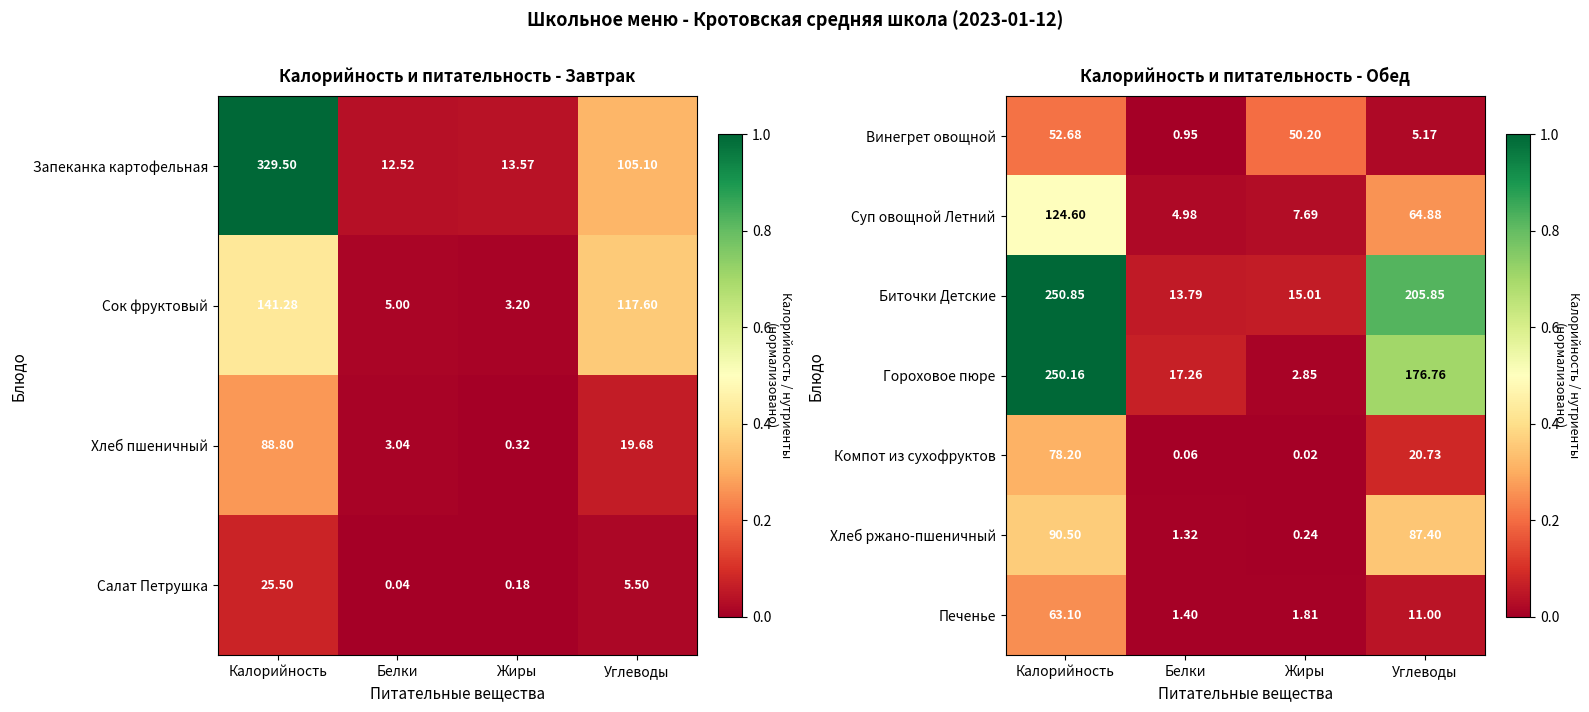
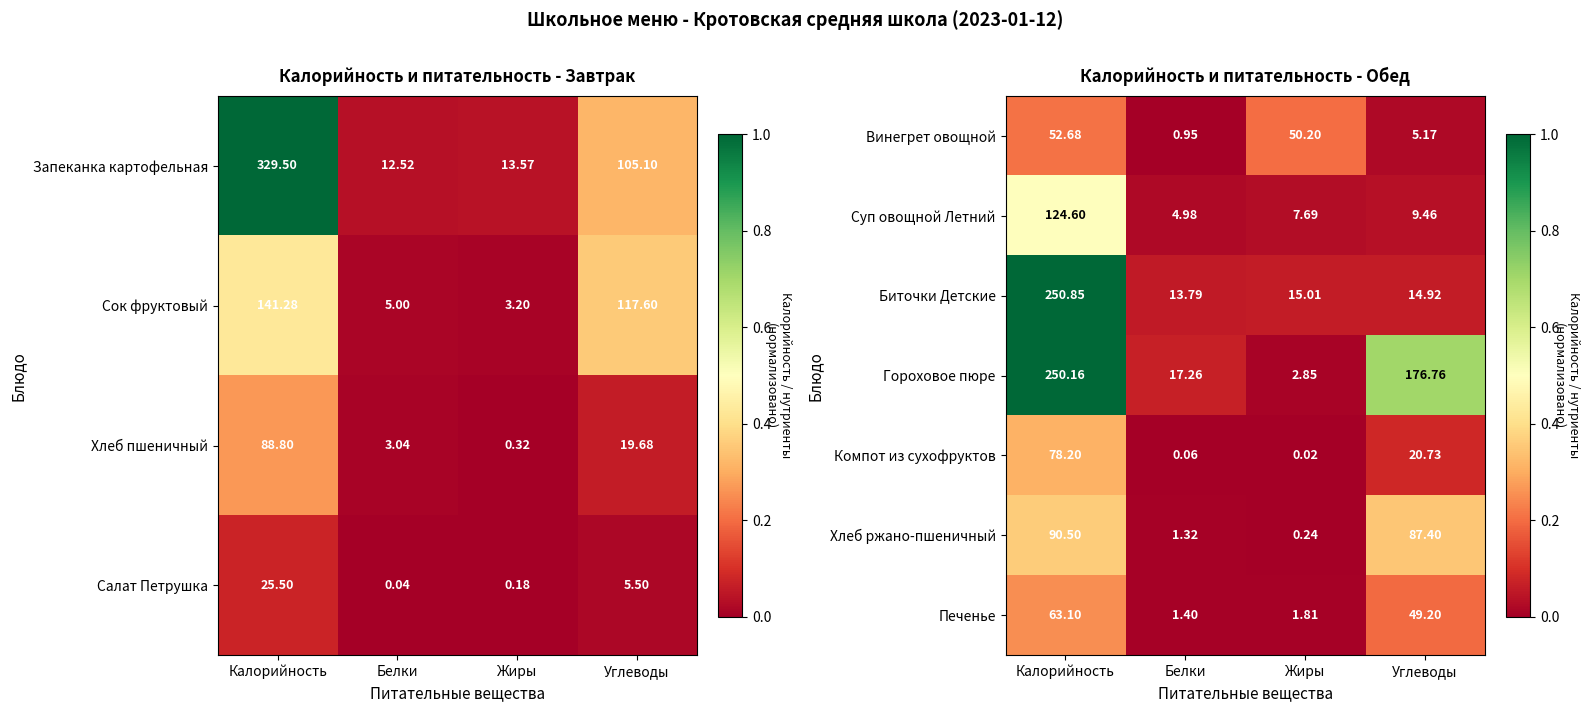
  {
    "Калорийность и питательность - Завтрак": {
      "Запеканка картофельная": {
        "Калорийность": 329.50,
        "Белки": 12.52,
        "Жиры": 13.57,
        "Углеводы": 105.10
      },
      "Сок фруктовый": {
        "Калорийность": 141.28,
        "Белки": 5.00,
        "Жиры": 3.20,
        "Углеводы": 117.60
      },
      "Хлеб пшеничный": {
        "Калорийность": 88.80,
        "Белки": 3.04,
        "Жиры": 0.32,
        "Углеводы": 19.68
      },
      "Салат Петрушка": {
        "Калорийность": 25.50,
        "Белки": 0.04,
        "Жиры": 0.18,
        "Углеводы": 5.50
      }
    },
    "Калорийность и питательность - Обед": {
      "Винегрет овощной": {
        "Калорийность": 52.68,
        "Белки": 0.95,
        "Жиры": 50.20,
        "Углеводы": 5.17
      },
      "Суп овощной Летний": {
        "Калорийность": 124.60,
        "Белки": 4.98,
        "Жиры": 7.69,
-       "Углеводы": 64.88
+       "Углеводы": 9.46
      },
      "Биточки Детские": {
        "Калорийность": 250.85,
        "Белки": 13.79,
        "Жиры": 15.01,
-       "Углеводы": 205.85
+       "Углеводы": 14.92
      },
      "Гороховое пюре": {
        "Калорийность": 250.16,
        "Белки": 17.26,
        "Жиры": 2.85,
        "Углеводы": 176.76
      },
      "Компот из сухофруктов": {
        "Калорийность": 78.20,
        "Белки": 0.06,
        "Жиры": 0.02,
        "Углеводы": 20.73
      },
      "Хлеб ржано-пшеничный": {
        "Калорийность": 90.50,
        "Белки": 1.32,
        "Жиры": 0.24,
        "Углеводы": 87.40
      },
      "Печенье": {
        "Калорийность": 63.10,
        "Белки": 1.40,
        "Жиры": 1.81,
-       "Углеводы": 11.00
+       "Углеводы": 49.20
      }
    }
  }
